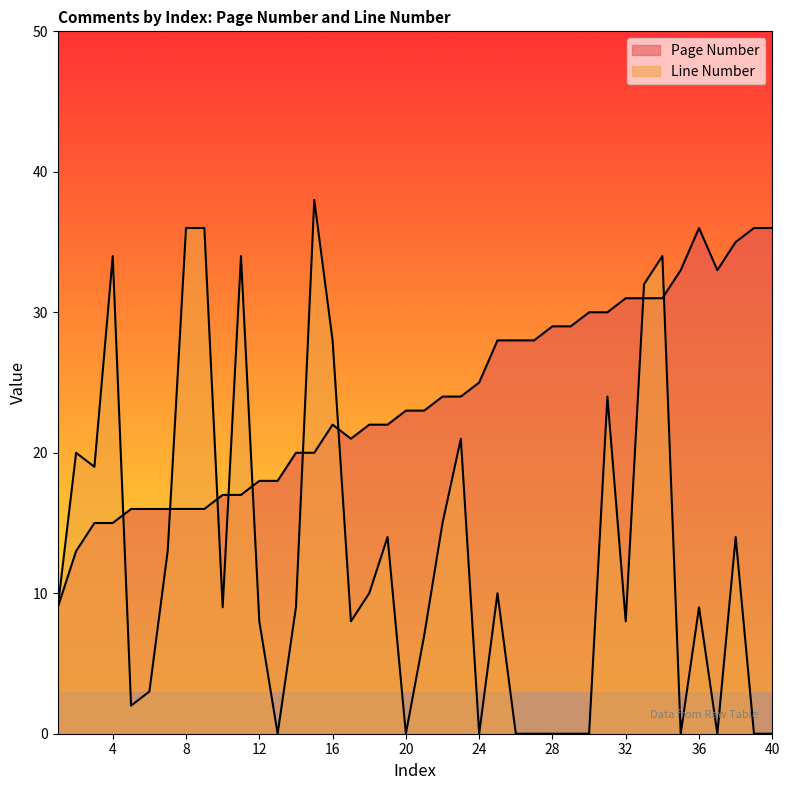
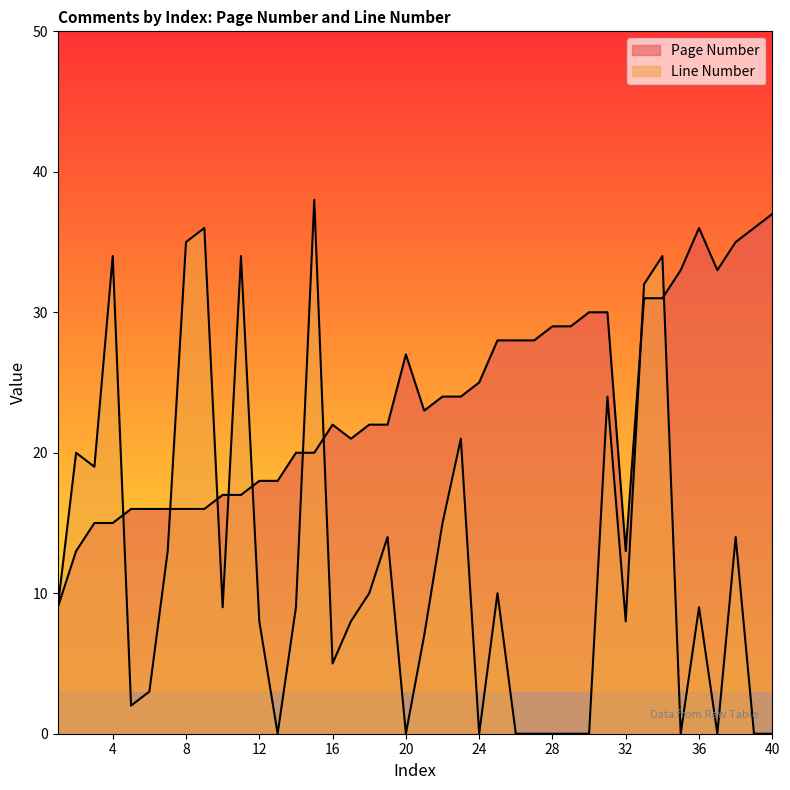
  {
    "Page Number": {
      "4": 15,
      "8": 16,
      "12": 18,
      "16": 22,
-     "20": 23,
+     "20": 27,
      "24": 25,
      "28": 29,
-     "32": 31,
+     "32": 13,
      "36": 36,
-     "40": 36
+     "40": 37
    },
    "Line Number": {
      "4": 34,
-     "8": 36,
+     "8": 35,
      "12": 8,
-     "16": 28,
+     "16": 5,
      "32": 8,
      "36": 9
    }
  }
